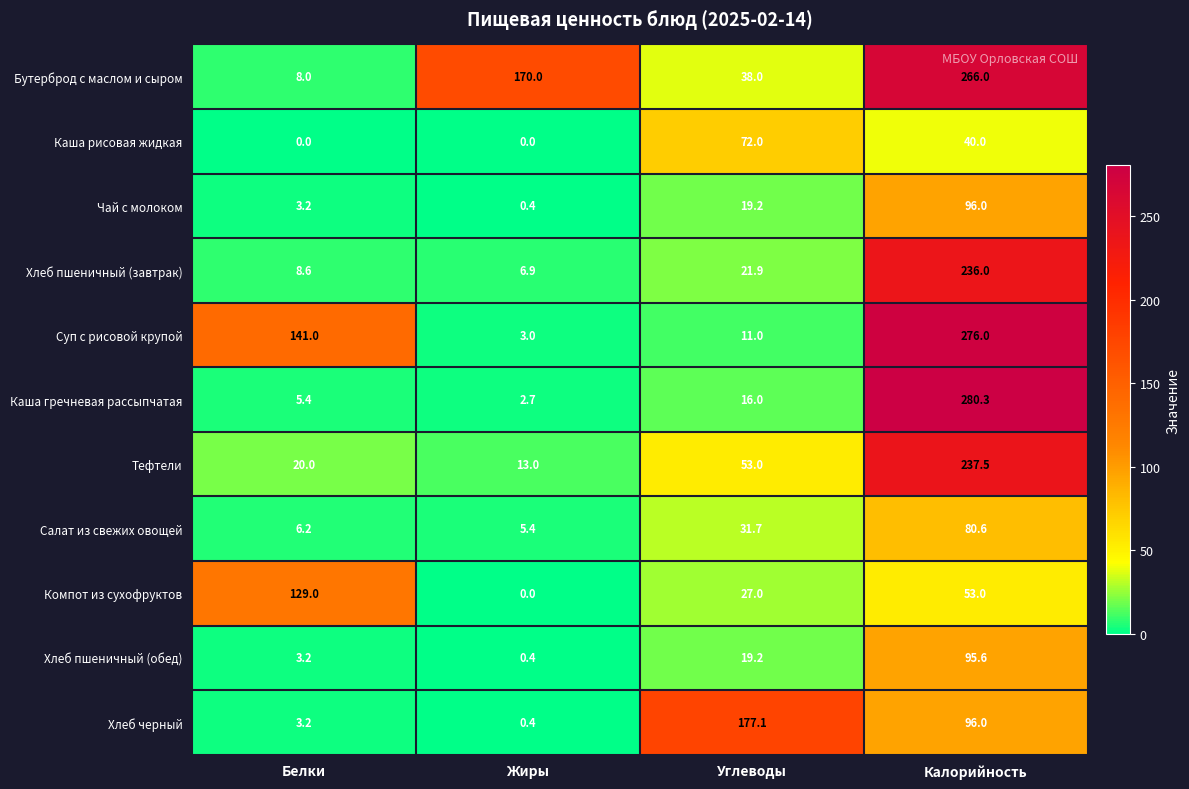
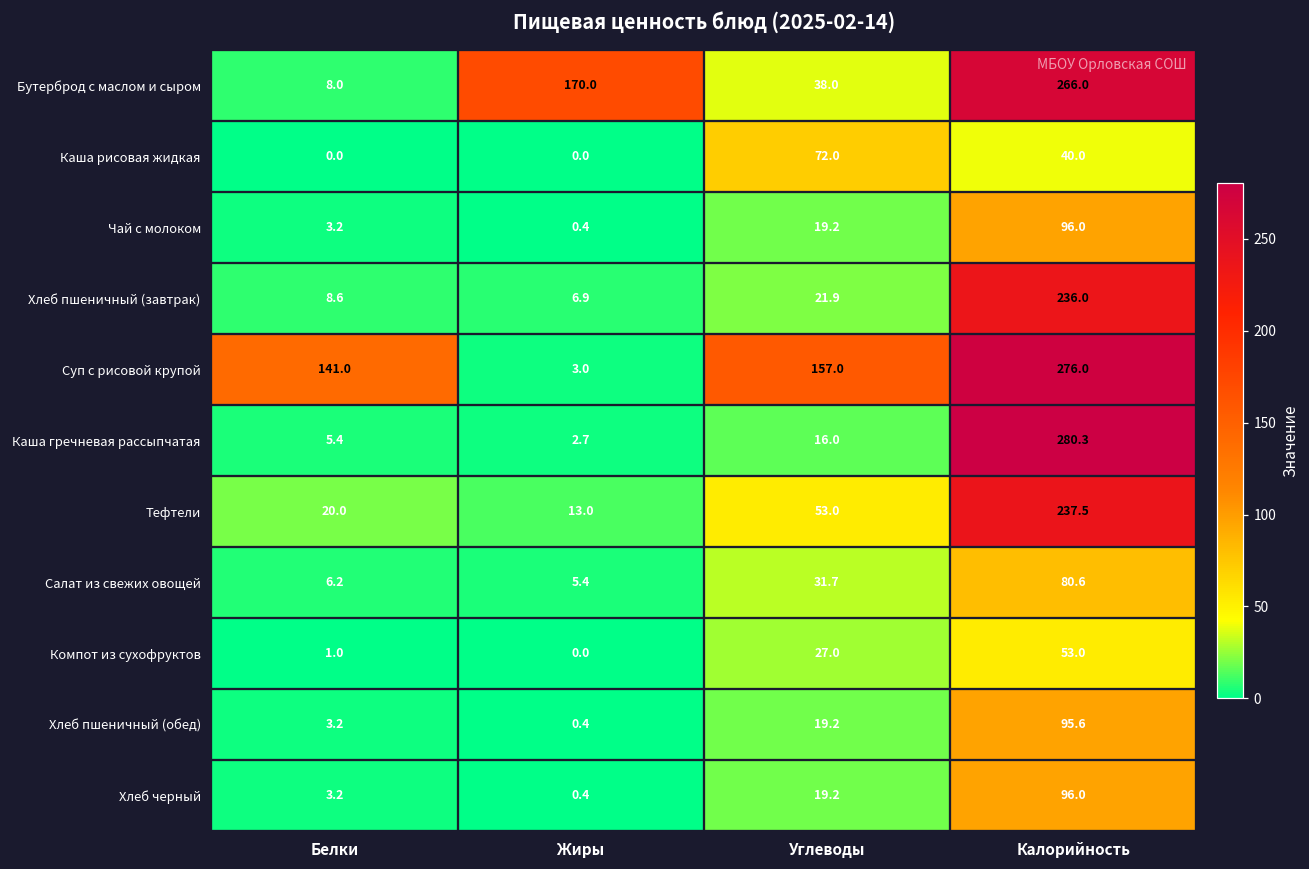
  {
    "Бутерброд с маслом и сыром": {
      "Белки": 8.0,
      "Жиры": 170.0,
      "Углеводы": 38.0
    },
    "Каша рисовая жидкая": {
      "Белки": 0.0,
      "Жиры": 0.0,
      "Углеводы": 72.0,
      "Калорийность": 40.0
    },
    "Чай с молоком": {
      "Белки": 3.2,
      "Жиры": 0.4,
      "Углеводы": 19.2,
      "Калорийность": 96.0
    },
    "Хлеб пшеничный (завтрак)": {
      "Белки": 8.6,
      "Жиры": 6.9,
      "Углеводы": 21.9,
      "Калорийность": 236.0
    },
    "Суп с рисовой крупой": {
      "Белки": 141.0,
      "Жиры": 3.0,
-     "Углеводы": 11.0,
+     "Углеводы": 157.0,
      "Калорийность": 276.0
    },
    "Каша гречневая рассыпчатая": {
      "Белки": 5.4,
      "Жиры": 2.7,
      "Углеводы": 16.0,
      "Калорийность": 280.3
    },
    "Тефтели": {
      "Белки": 20.0,
      "Жиры": 13.0,
      "Углеводы": 53.0,
      "Калорийность": 237.5
    },
    "Салат из свежих овощей": {
      "Белки": 6.2,
      "Жиры": 5.4,
      "Углеводы": 31.7,
      "Калорийность": 80.6
    },
    "Компот из сухофруктов": {
-     "Белки": 129.0,
+     "Белки": 1.0,
      "Жиры": 0.0,
      "Углеводы": 27.0,
      "Калорийность": 53.0
    },
    "Хлеб пшеничный (обед)": {
      "Белки": 3.2,
      "Жиры": 0.4,
      "Углеводы": 19.2,
      "Калорийность": 95.6
    },
    "Хлеб черный": {
      "Белки": 3.2,
      "Жиры": 0.4,
-     "Углеводы": 177.1,
+     "Углеводы": 19.2,
      "Калорийность": 96.0
    }
  }
